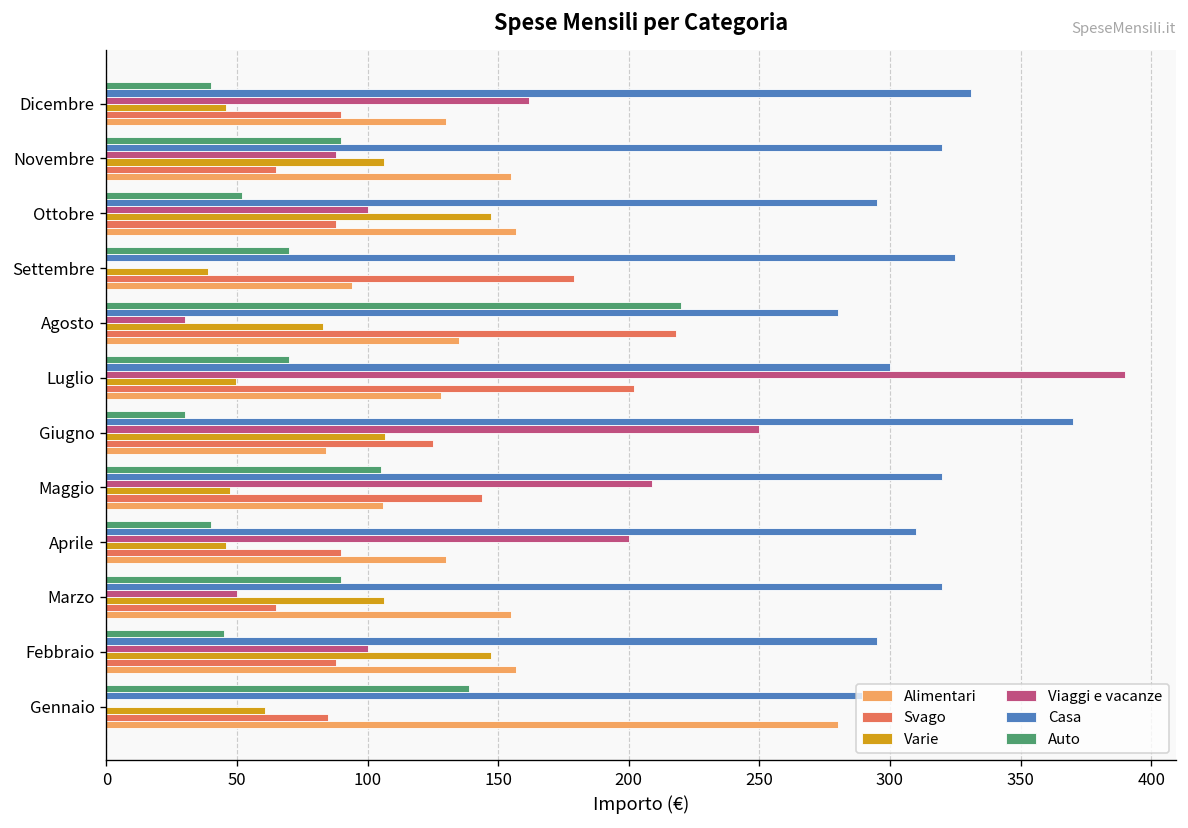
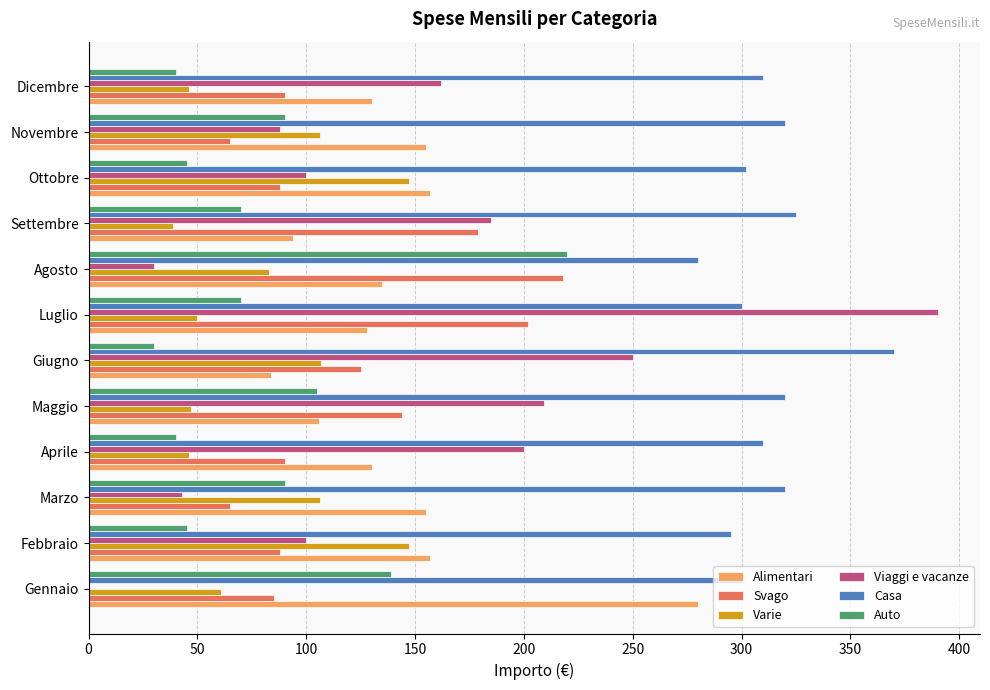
  {
    "Varie": {
      "Dicembre": 46,
      "Novembre": 106,
      "Ottobre": 147,
      "Settembre": 39,
      "Agosto": 83,
      "Luglio": 50,
      "Giugno": 107,
      "Maggio": 47,
      "Aprile": 46,
      "Marzo": 106,
      "Febbraio": 147,
      "Gennaio": 61
    },
    "Viaggi e vacanze": {
      "Dicembre": 162,
      "Novembre": 88,
      "Ottobre": 100,
-     "Settembre": 0,
+     "Settembre": 185,
      "Agosto": 30,
      "Luglio": 390,
      "Giugno": 250,
      "Maggio": 209,
      "Aprile": 200,
-     "Marzo": 50,
+     "Marzo": 43,
      "Febbraio": 100,
      "Gennaio": 0
    },
    "Casa": {
-     "Dicembre": 331,
+     "Dicembre": 310,
      "Novembre": 320,
-     "Ottobre": 295,
+     "Ottobre": 302,
      "Settembre": 325,
      "Agosto": 280,
      "Luglio": 300,
      "Giugno": 370,
      "Maggio": 320,
      "Aprile": 310,
      "Marzo": 320,
      "Febbraio": 295
    },
    "Auto": {
      "Dicembre": 40,
      "Novembre": 90,
-     "Ottobre": 52,
+     "Ottobre": 45,
      "Settembre": 70,
      "Agosto": 220,
      "Luglio": 70,
      "Giugno": 30,
      "Maggio": 105,
      "Aprile": 40,
      "Marzo": 90,
      "Febbraio": 45,
      "Gennaio": 139
    }
  }
